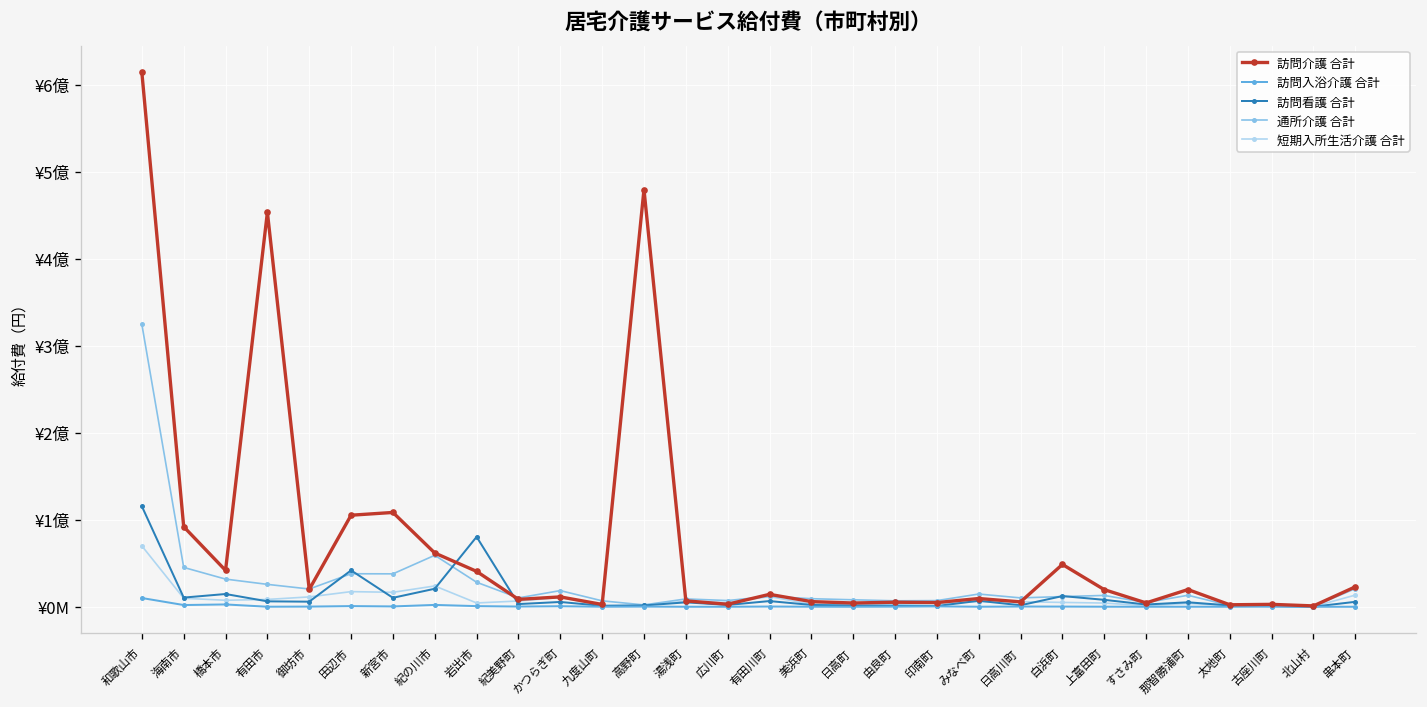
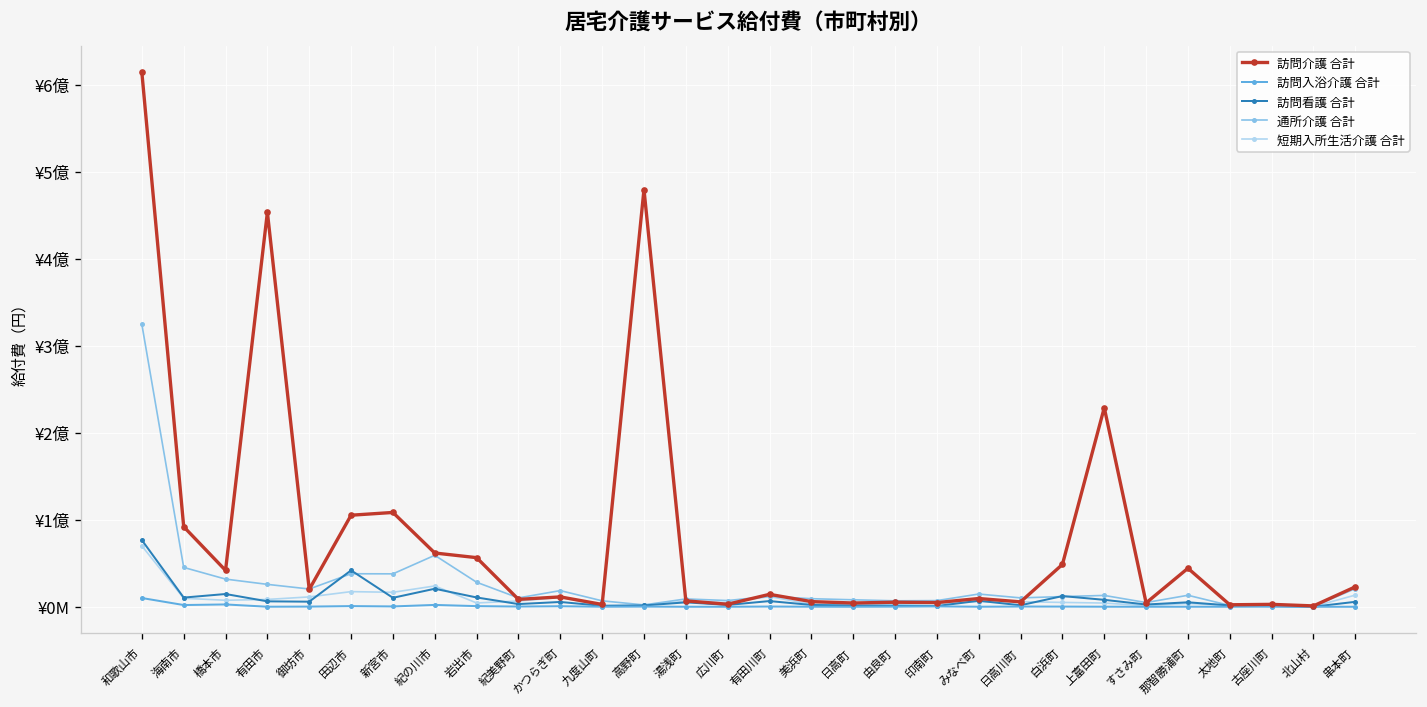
  {
    "訪問介護 合計": {
      "和歌山市": "¥6.1億",
      "海南市": "¥0.9億",
      "橋本市": "¥0.4億",
      "有田市": "¥4.5億",
      "田辺市": "¥1.1億",
      "新宮市": "¥1.1億",
-     "岩出市": "¥0.4億",
+     "岩出市": "¥0.6億",
      "高野町": "¥4.8億",
      "白浜町": "¥0.5億",
-     "上富田町": "¥0.2億",
-     "那智勝浦町": "¥0.2億"
+     "上富田町": "¥2.3億",
+     "那智勝浦町": "¥0.4億"
    },
    "訪問看護 合計": {
-     "和歌山市": "¥1.2億",
+     "和歌山市": "¥0.8億",
      "橋本市": "¥0.1億",
      "御坊市": "¥0.1億",
      "田辺市": "¥0.4億",
      "新宮市": "¥0.1億",
-     "岩出市": "¥0.8億",
+     "岩出市": "¥0.1億",
      "かつらぎ町": "¥0.1億",
      "有田川町": "¥0.1億",
      "上富田町": "¥0.1億",
      "串本町": "¥0.1億"
    }
  }
